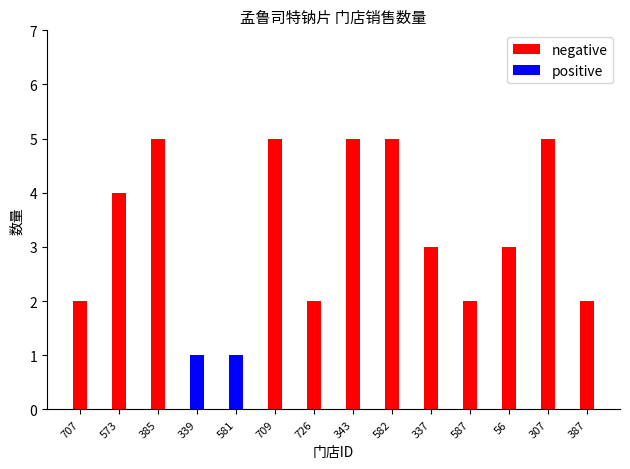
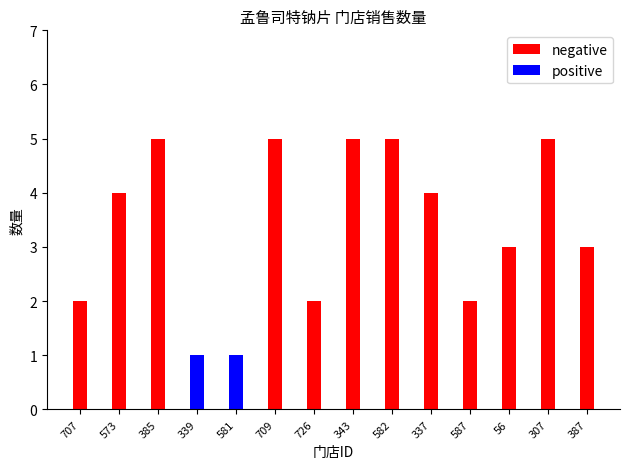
  {
    "negative": {
      "707": 2,
      "573": 4,
      "385": 5,
      "339": 0,
      "581": 0,
      "709": 5,
      "726": 2,
      "343": 5,
      "582": 5,
-     "337": 3,
+     "337": 4,
      "587": 2,
      "56": 3,
      "307": 5,
-     "387": 2
+     "387": 3
    },
    "positive": {
      "707": 0,
      "573": 0,
      "385": 0,
      "339": 1,
      "581": 1,
      "709": 0,
      "726": 0,
      "343": 0,
      "582": 0,
      "337": 0,
      "587": 0,
      "56": 0,
      "307": 0,
      "387": 0
    }
  }
